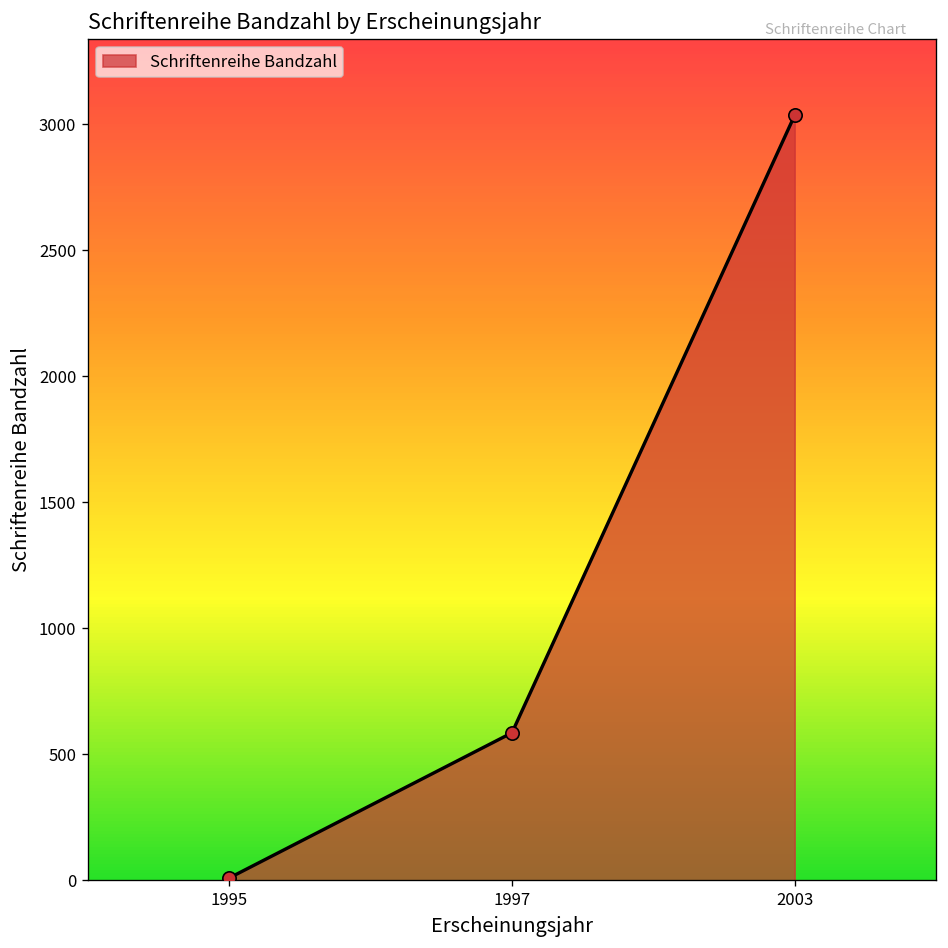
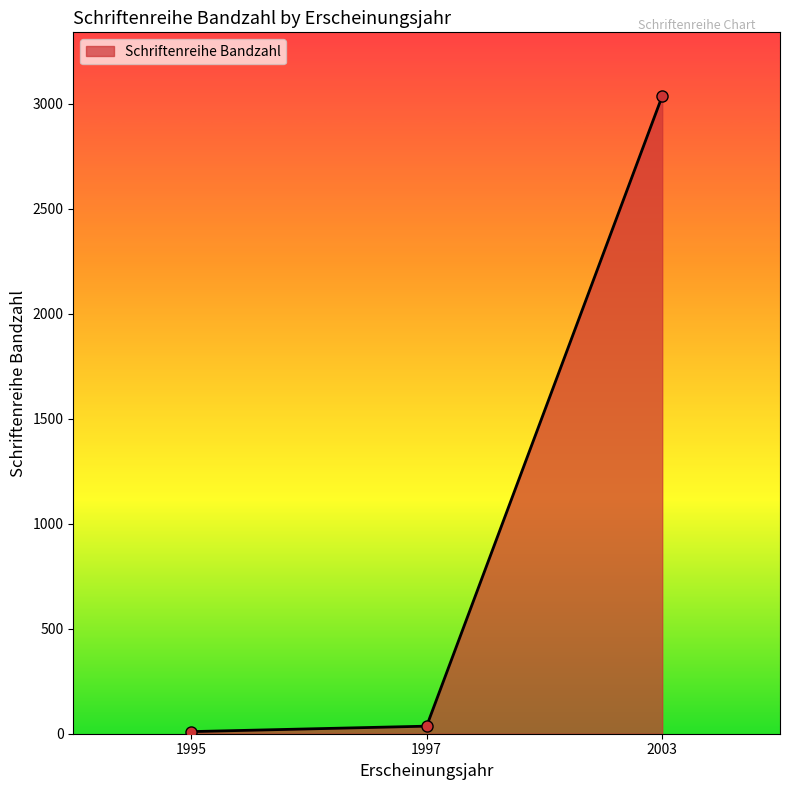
  {
    "1995": 10,
-   "1997": 590,
+   "1997": 40,
    "2003": 3040
  }
